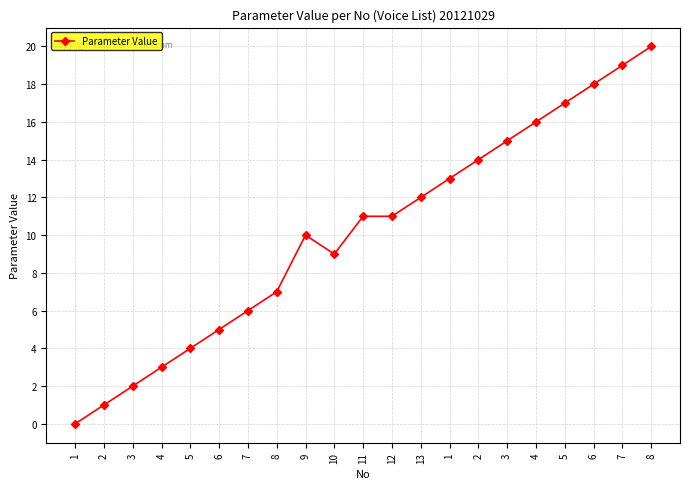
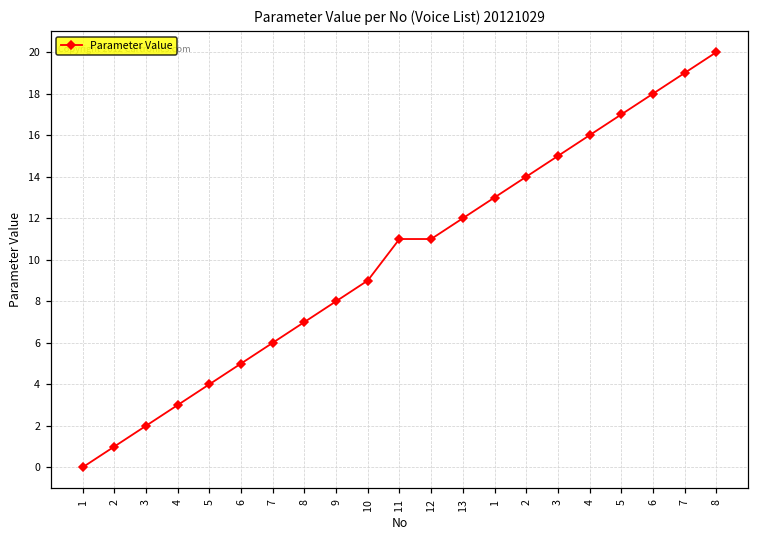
  {
-   "9": 10,
+   "9": 8,
    "10": 9,
    "11": 11,
    "12": 11,
    "13": 12
  }
